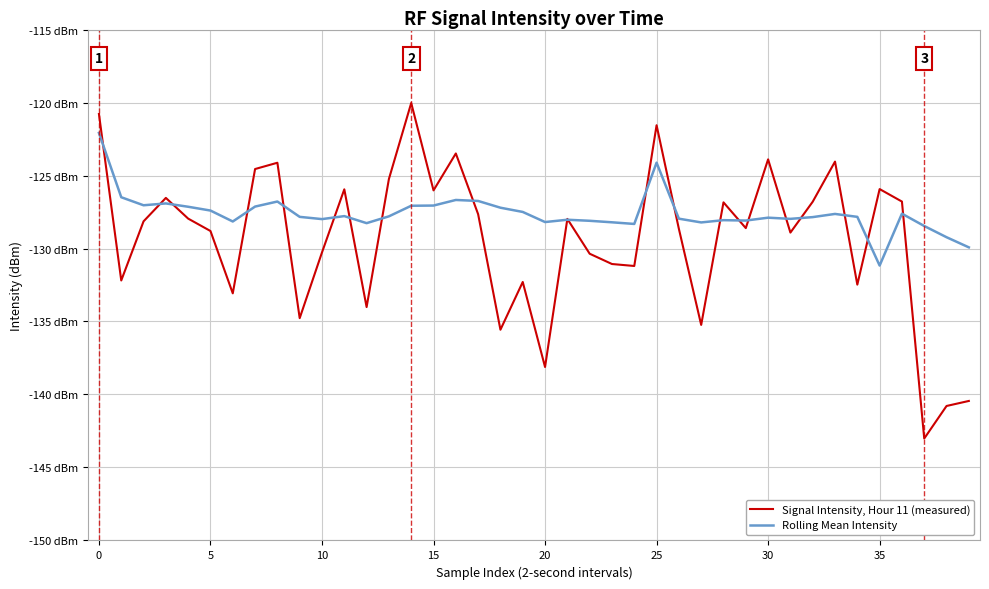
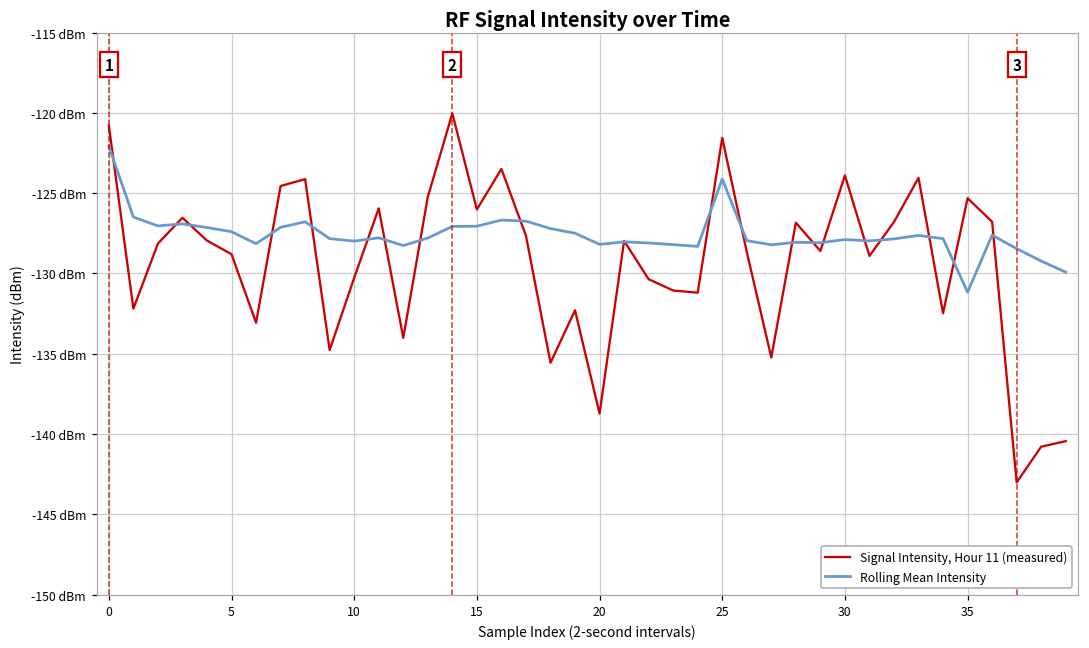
  {
    "Signal Intensity, Hour 11 (measured)": {
      "0": "-120.8 dBm",
      "5": "-128.8 dBm",
      "10": "-130.3 dBm",
      "15": "-126.0 dBm",
-     "20": "-138.1 dBm",
+     "20": "-138.7 dBm",
      "25": "-121.6 dBm",
      "30": "-123.9 dBm",
-     "35": "-125.9 dBm"
+     "35": "-125.3 dBm"
    },
    "Rolling Mean Intensity": {
      "0": "-122.1 dBm",
      "5": "-127.4 dBm",
      "10": "-128.0 dBm",
      "15": "-127.1 dBm",
      "20": "-128.2 dBm",
      "25": "-124.1 dBm",
      "30": "-127.9 dBm",
      "35": "-131.2 dBm"
    }
  }
